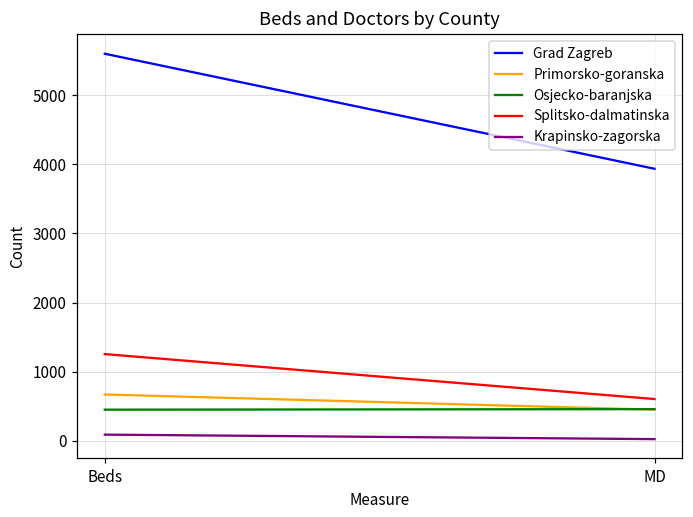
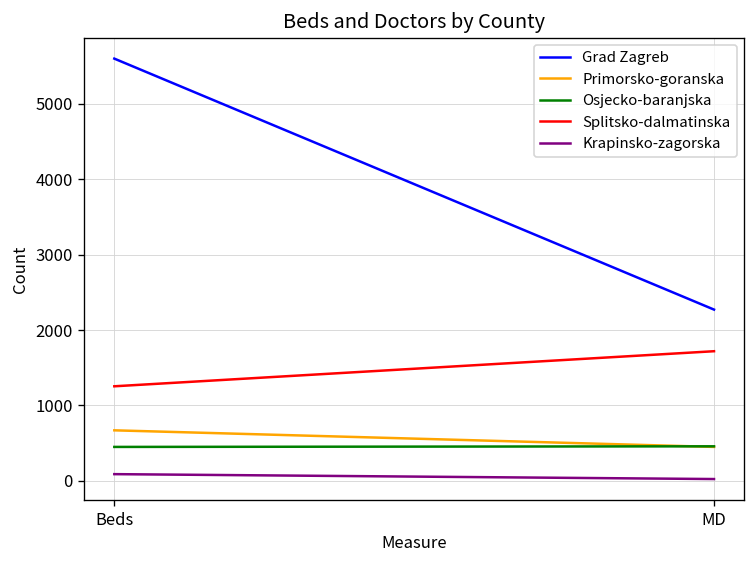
  {
    "Grad Zagreb": {
      "Beds": 5600,
-     "MD": 3900
+     "MD": 2300
    },
    "Primorsko-goranska": {
      "Beds": 700
    },
    "Osjecko-baranjska": {
      "Beds": 500
    },
    "Splitsko-dalmatinska": {
      "Beds": 1300,
-     "MD": 600
+     "MD": 1700
    },
    "Krapinsko-zagorska": {
      "Beds": 100,
      "MD": 0
    }
  }
